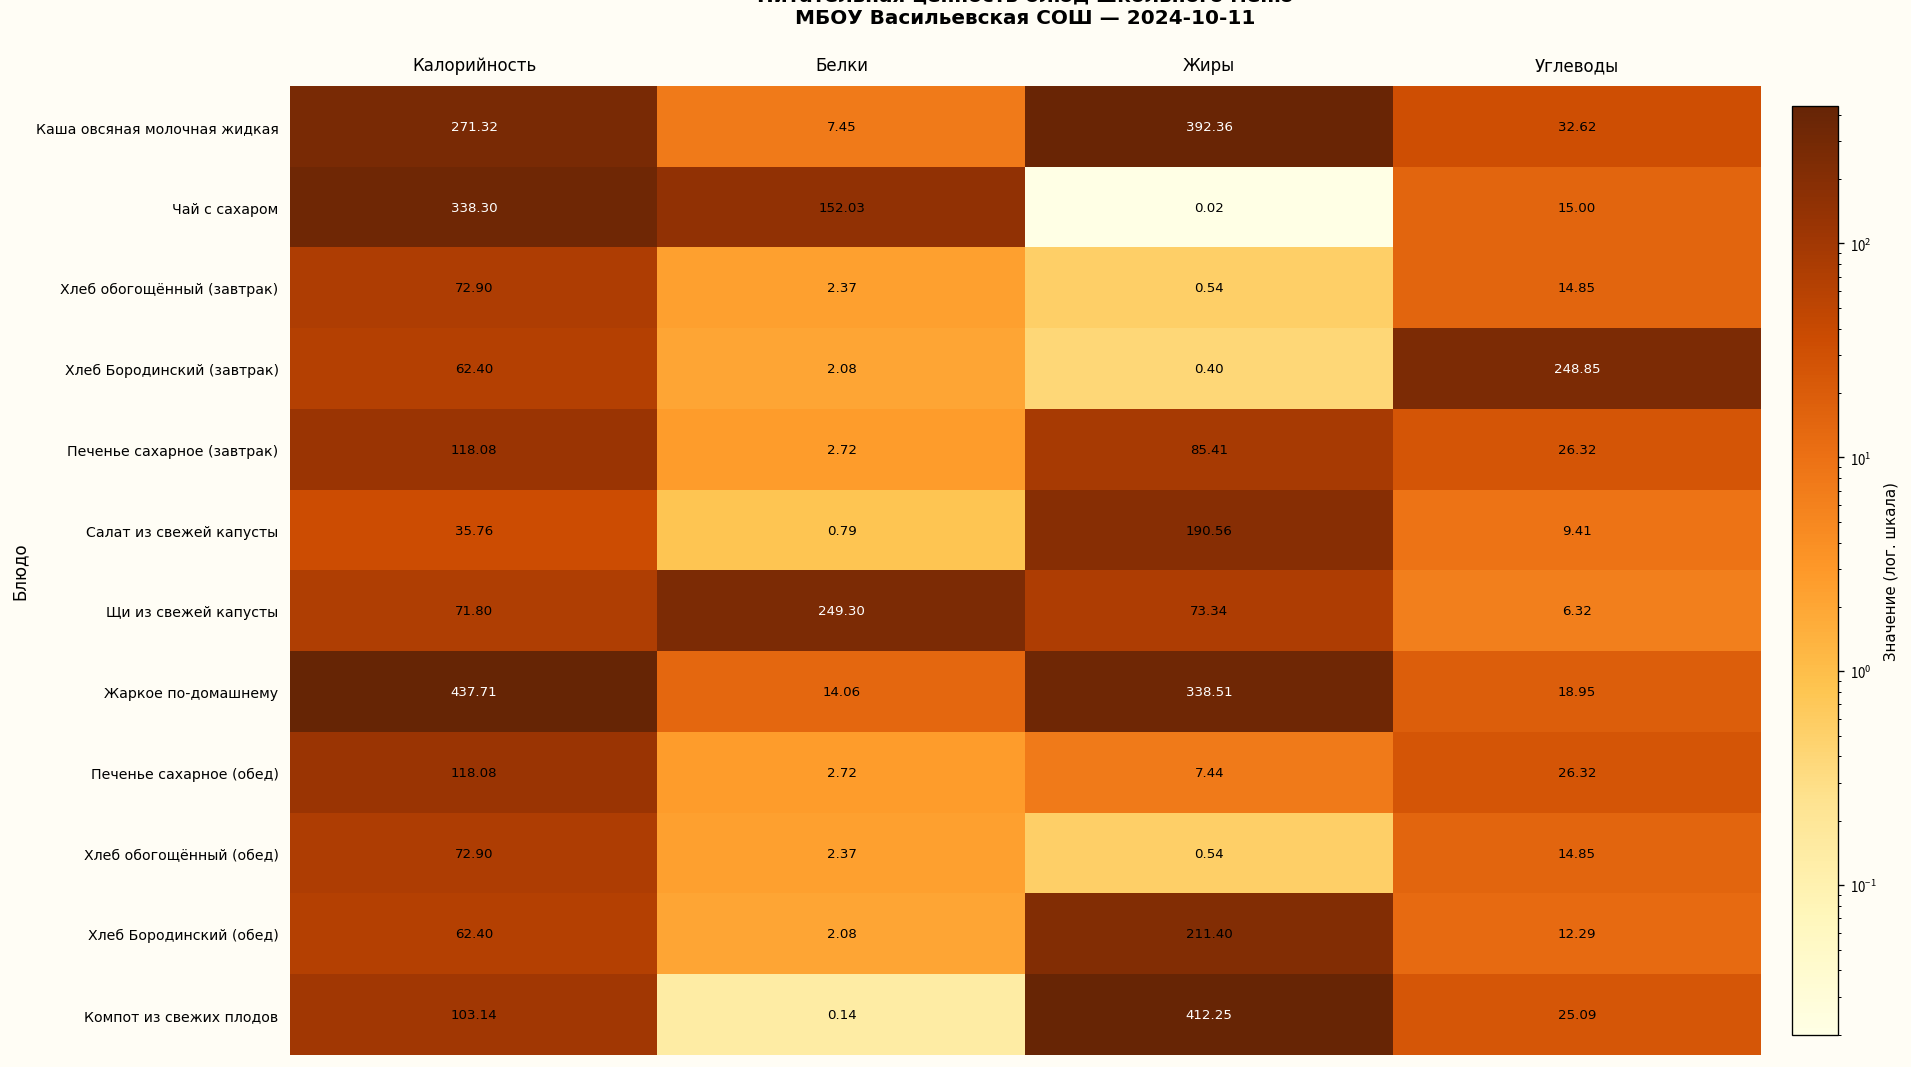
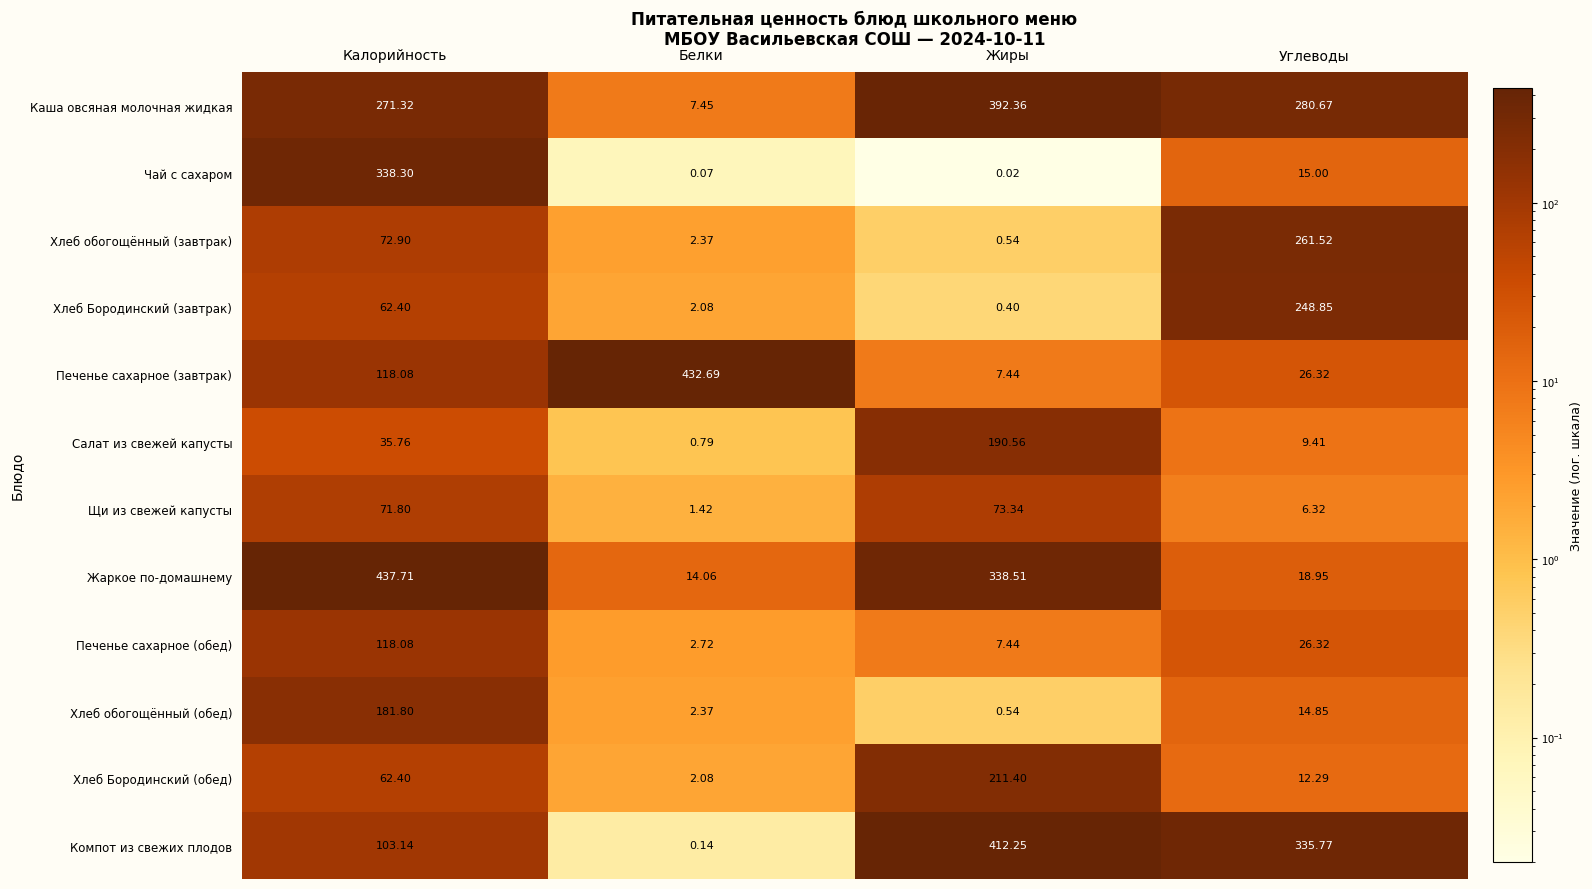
  {
    "Каша овсяная молочная жидкая": {
      "Калорийность": 271.32,
      "Белки": 7.45,
      "Жиры": 392.36,
-     "Углеводы": 32.62
+     "Углеводы": 280.67
    },
    "Чай с сахаром": {
      "Калорийность": 338.30,
-     "Белки": 152.03,
+     "Белки": 0.07,
      "Жиры": 0.02,
      "Углеводы": 15.00
    },
    "Хлеб обогощённый (завтрак)": {
      "Калорийность": 72.90,
      "Белки": 2.37,
      "Жиры": 0.54,
-     "Углеводы": 14.85
+     "Углеводы": 261.52
    },
    "Хлеб Бородинский (завтрак)": {
      "Калорийность": 62.40,
      "Белки": 2.08,
      "Жиры": 0.40,
      "Углеводы": 248.85
    },
    "Печенье сахарное (завтрак)": {
      "Калорийность": 118.08,
-     "Белки": 2.72,
-     "Жиры": 85.41,
+     "Белки": 432.69,
+     "Жиры": 7.44,
      "Углеводы": 26.32
    },
    "Салат из свежей капусты": {
      "Калорийность": 35.76,
      "Белки": 0.79,
      "Жиры": 190.56,
      "Углеводы": 9.41
    },
    "Щи из свежей капусты": {
      "Калорийность": 71.80,
-     "Белки": 249.30,
+     "Белки": 1.42,
      "Жиры": 73.34,
      "Углеводы": 6.32
    },
    "Жаркое по-домашнему": {
      "Калорийность": 437.71,
      "Белки": 14.06,
      "Жиры": 338.51,
      "Углеводы": 18.95
    },
    "Печенье сахарное (обед)": {
      "Калорийность": 118.08,
      "Белки": 2.72,
      "Жиры": 7.44,
      "Углеводы": 26.32
    },
    "Хлеб обогощённый (обед)": {
-     "Калорийность": 72.90,
+     "Калорийность": 181.80,
      "Белки": 2.37,
      "Жиры": 0.54,
      "Углеводы": 14.85
    },
    "Хлеб Бородинский (обед)": {
      "Калорийность": 62.40,
      "Белки": 2.08,
      "Жиры": 211.40,
      "Углеводы": 12.29
    },
    "Компот из свежих плодов": {
      "Калорийность": 103.14,
      "Белки": 0.14,
      "Жиры": 412.25,
-     "Углеводы": 25.09
+     "Углеводы": 335.77
    }
  }
